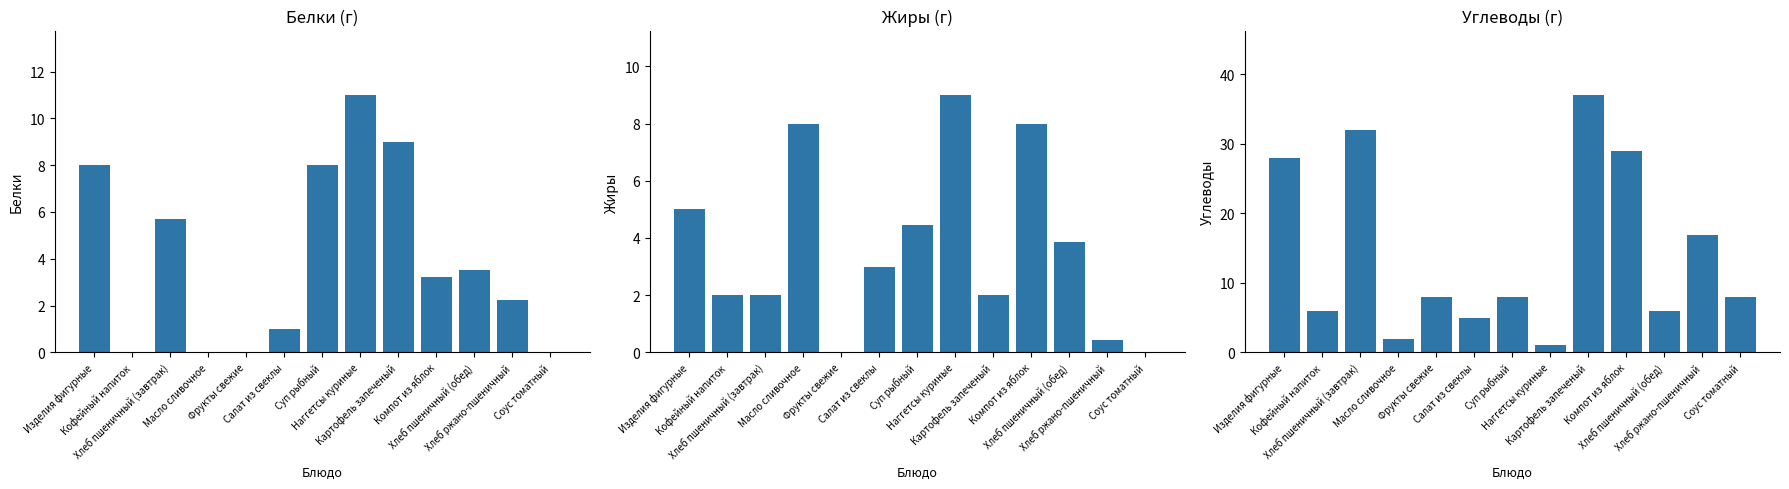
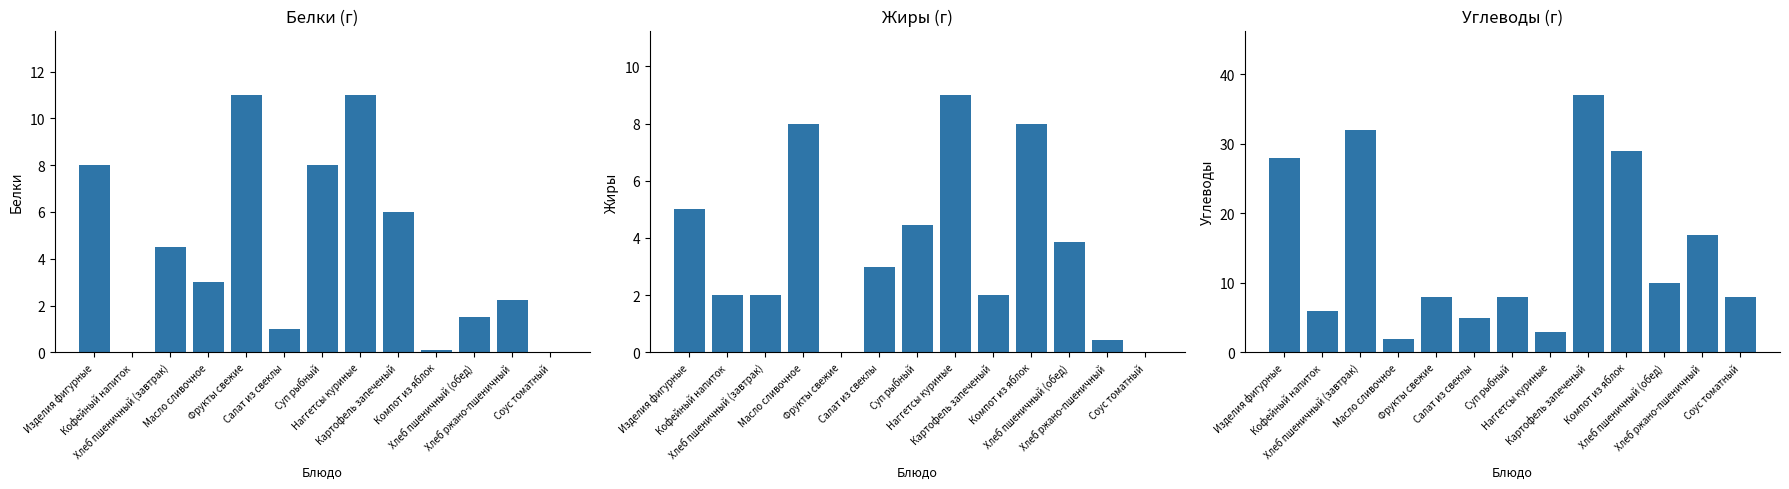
  {
    "Белки (г)": {
      "Изделия фигурные": 8.0,
      "Кофейный напиток": 0.0,
-     "Хлеб пшеничный (завтрак)": 5.7,
-     "Масло сливочное": 0,
-     "Фрукты свежие": 0,
+     "Хлеб пшеничный (завтрак)": 4.5,
+     "Масло сливочное": 3,
+     "Фрукты свежие": 11,
      "Салат из свеклы": 1.0,
      "Суп рыбный": 8.0,
      "Наггетсы куриные": 11.0,
-     "Картофель запеченый": 9,
-     "Компот из яблок": 3.2,
-     "Хлеб пшеничный (обед)": 3.5,
+     "Картофель запеченый": 6,
+     "Компот из яблок": 0.1,
+     "Хлеб пшеничный (обед)": 1.5,
      "Хлеб ржано-пшеничный": 2.2,
      "Соус томатный": 0.0
    },
    "Жиры (г)": {
      "Изделия фигурные": 5.0,
      "Кофейный напиток": 2.0,
      "Хлеб пшеничный (завтрак)": 2.0,
      "Масло сливочное": 8.0,
      "Фрукты свежие": 0.0,
      "Салат из свеклы": 3.0,
      "Суп рыбный": 4.5,
      "Наггетсы куриные": 9.0,
      "Картофель запеченый": 2.0,
      "Компот из яблок": 8.0,
      "Хлеб пшеничный (обед)": 3.9,
      "Хлеб ржано-пшеничный": 0.4,
      "Соус томатный": 0.0
    },
    "Углеводы (г)": {
      "Изделия фигурные": 28,
      "Кофейный напиток": 6,
      "Хлеб пшеничный (завтрак)": 32,
      "Масло сливочное": 2,
      "Фрукты свежие": 8,
      "Салат из свеклы": 5,
      "Суп рыбный": 8,
-     "Наггетсы куриные": 1,
+     "Наггетсы куриные": 3,
      "Картофель запеченый": 37,
      "Компот из яблок": 29,
-     "Хлеб пшеничный (обед)": 6,
+     "Хлеб пшеничный (обед)": 10,
      "Хлеб ржано-пшеничный": 17,
      "Соус томатный": 8
    }
  }
